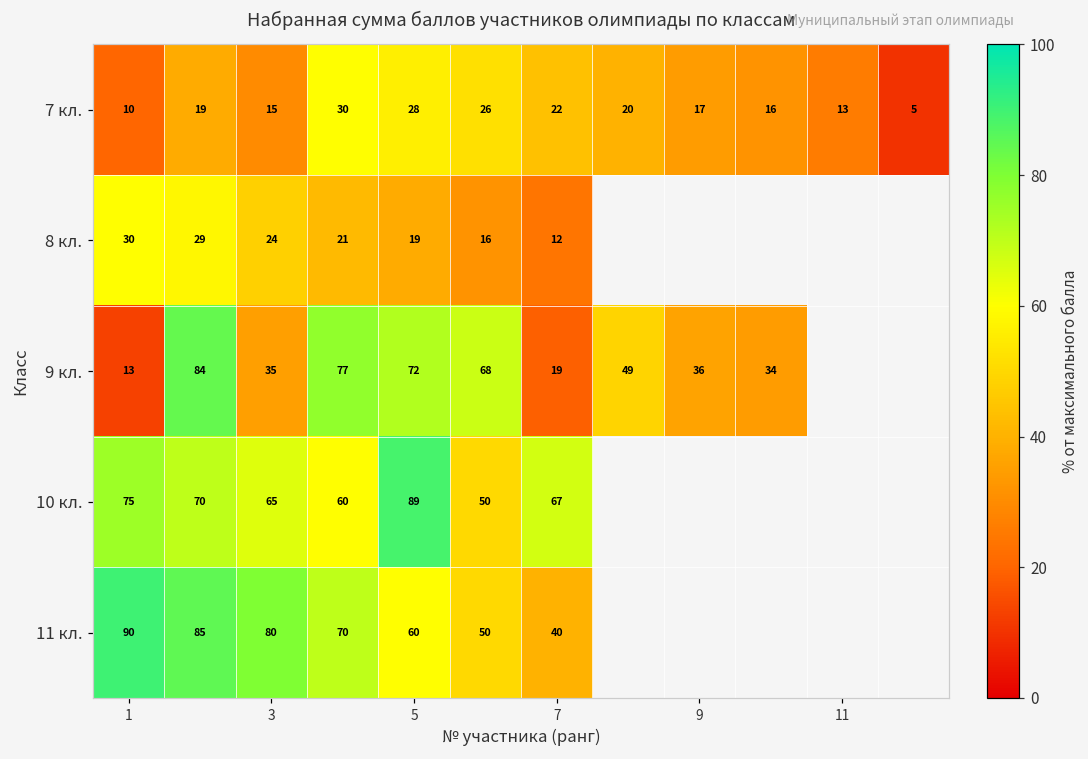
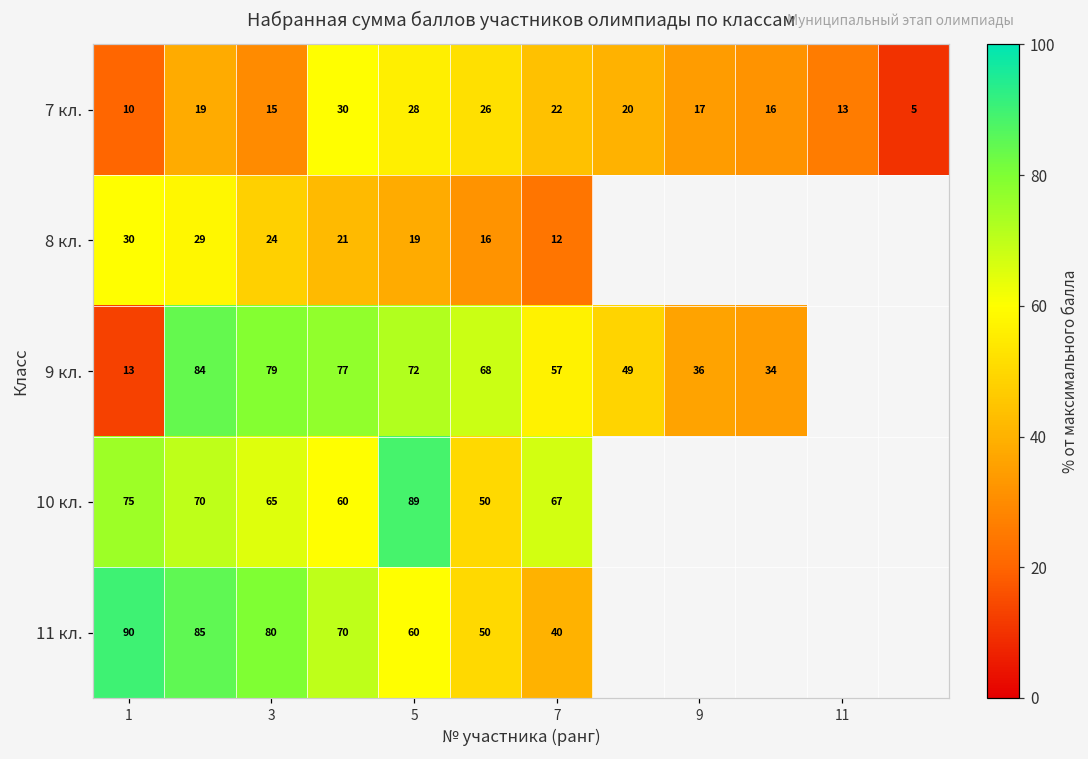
  {
    "7 кл.": {
      "1": 10,
      "3": 15,
      "5": 28,
      "7": 22,
      "9": 17,
      "11": 13
    },
    "8 кл.": {
      "1": 30,
      "3": 24,
      "5": 19,
      "7": 12
    },
    "9 кл.": {
      "1": 13,
-     "3": 35,
+     "3": 79,
      "5": 72,
-     "7": 19,
+     "7": 57,
      "9": 36
    },
    "10 кл.": {
      "1": 75,
      "3": 65,
      "5": 89,
      "7": 67
    },
    "11 кл.": {
      "1": 90,
      "3": 80,
      "5": 60,
      "7": 40
    }
  }
